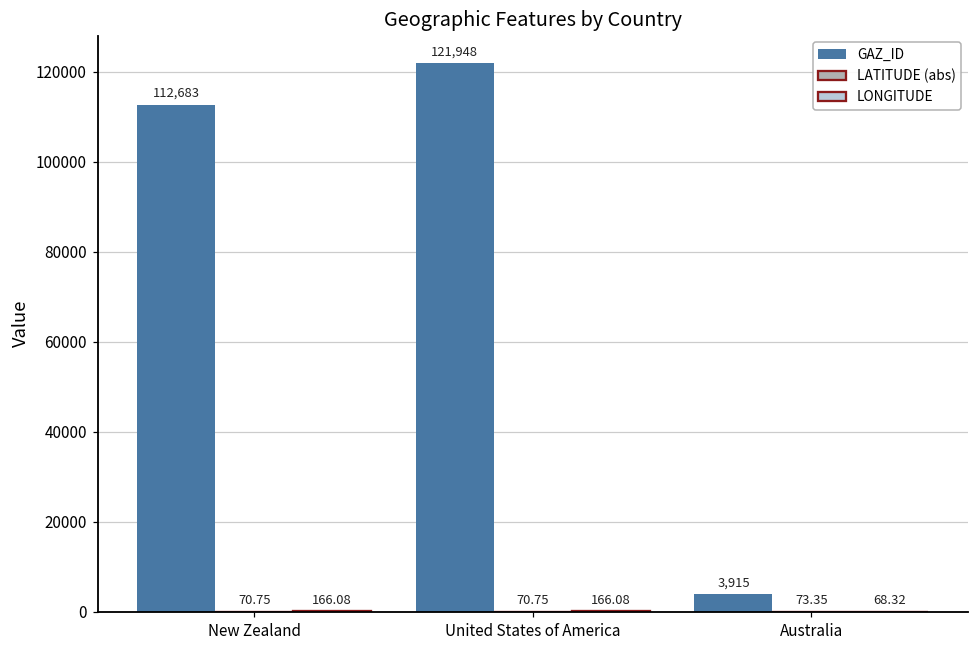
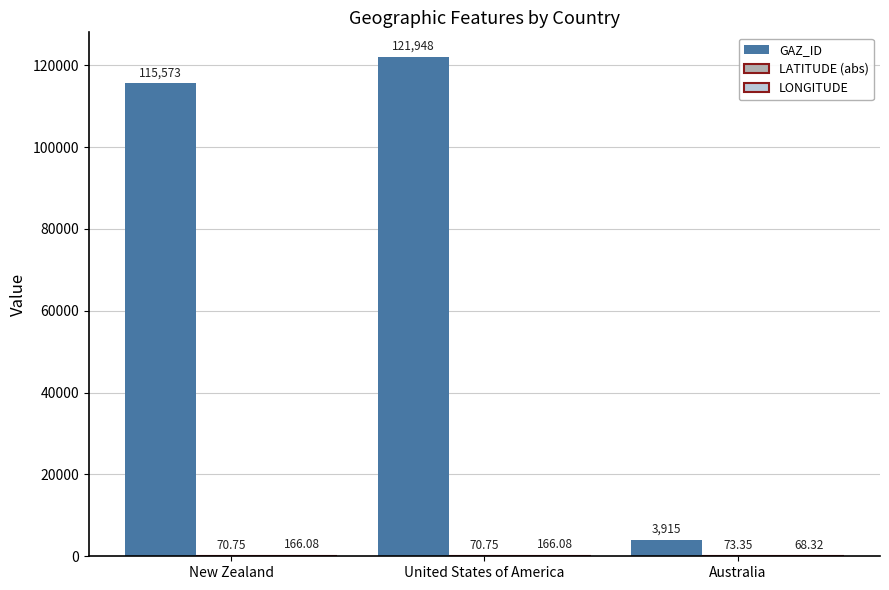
  {
    "GAZ_ID": {
-     "New Zealand": "112,683",
+     "New Zealand": "115,573",
      "United States of America": "121,948",
      "Australia": "3,915"
    }
  }
